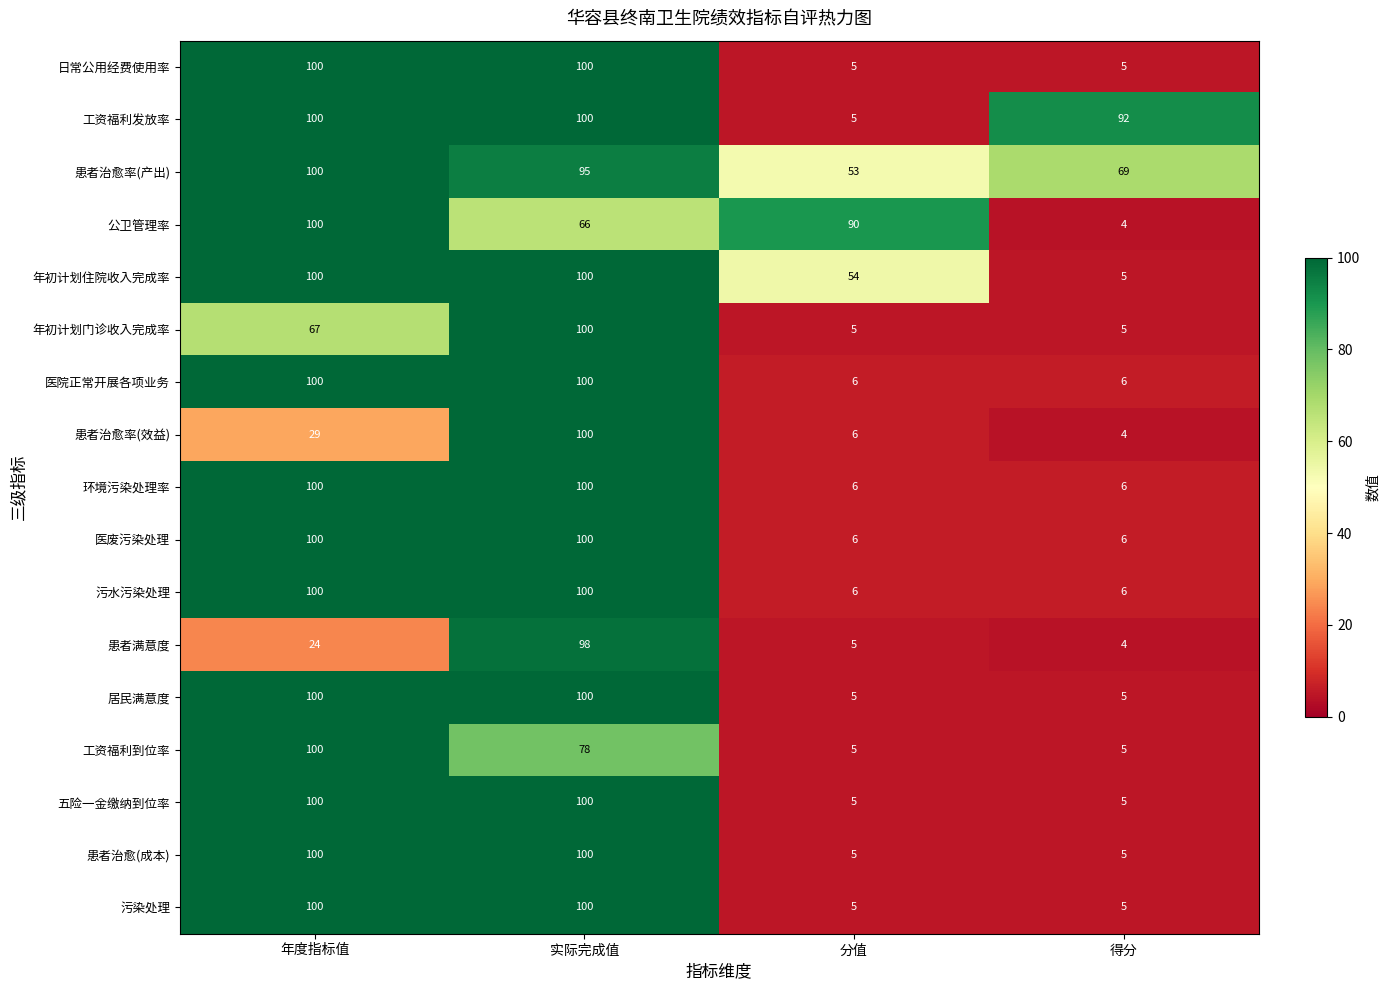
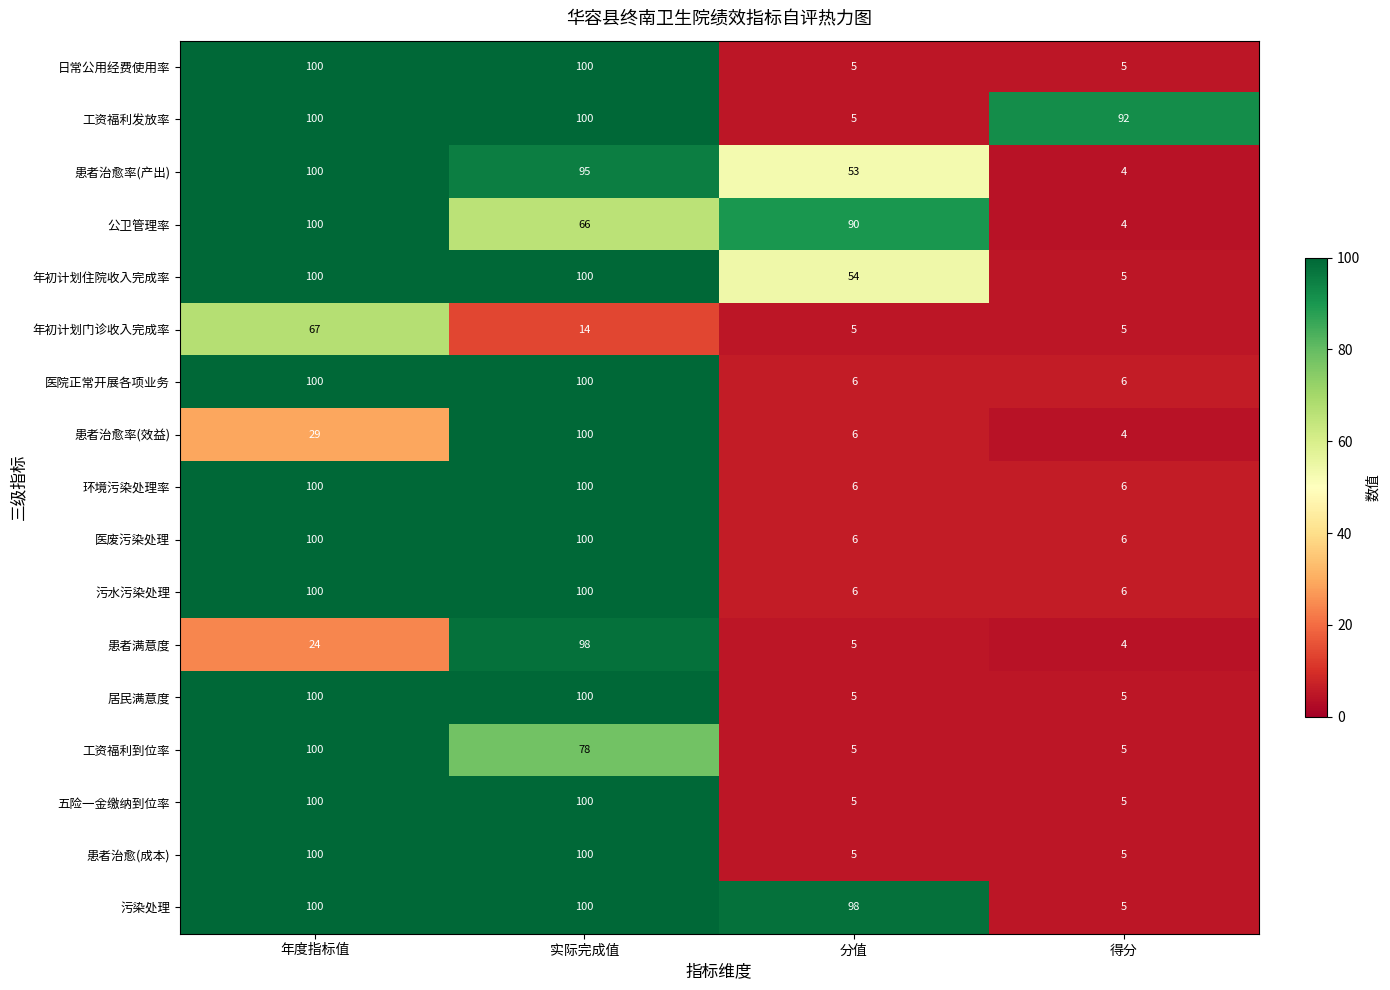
  {
    "日常公用经费使用率": {
      "年度指标值": 100,
      "实际完成值": 100,
      "分值": 5,
      "得分": 5
    },
    "工资福利发放率": {
      "年度指标值": 100,
      "实际完成值": 100,
      "分值": 5,
      "得分": 92
    },
    "患者治愈率(产出)": {
      "年度指标值": 100,
      "实际完成值": 95,
      "分值": 53,
-     "得分": 69
+     "得分": 4
    },
    "公卫管理率": {
      "年度指标值": 100,
      "实际完成值": 66,
      "分值": 90,
      "得分": 4
    },
    "年初计划住院收入完成率": {
      "年度指标值": 100,
      "实际完成值": 100,
      "分值": 54,
      "得分": 5
    },
    "年初计划门诊收入完成率": {
      "年度指标值": 67,
-     "实际完成值": 100,
+     "实际完成值": 14,
      "分值": 5,
      "得分": 5
    },
    "医院正常开展各项业务": {
      "年度指标值": 100,
      "实际完成值": 100,
      "分值": 6,
      "得分": 6
    },
    "患者治愈率(效益)": {
      "年度指标值": 29,
      "实际完成值": 100,
      "分值": 6,
      "得分": 4
    },
    "环境污染处理率": {
      "年度指标值": 100,
      "实际完成值": 100,
      "分值": 6,
      "得分": 6
    },
    "医废污染处理": {
      "年度指标值": 100,
      "实际完成值": 100,
      "分值": 6,
      "得分": 6
    },
    "污水污染处理": {
      "年度指标值": 100,
      "实际完成值": 100,
      "分值": 6,
      "得分": 6
    },
    "患者满意度": {
      "年度指标值": 24,
      "实际完成值": 98,
      "分值": 5,
      "得分": 4
    },
    "居民满意度": {
      "年度指标值": 100,
      "实际完成值": 100,
      "分值": 5,
      "得分": 5
    },
    "工资福利到位率": {
      "年度指标值": 100,
      "实际完成值": 78,
      "分值": 5,
      "得分": 5
    },
    "五险一金缴纳到位率": {
      "年度指标值": 100,
      "实际完成值": 100,
      "分值": 5,
      "得分": 5
    },
    "患者治愈(成本)": {
      "年度指标值": 100,
      "实际完成值": 100,
      "分值": 5,
      "得分": 5
    },
    "污染处理": {
      "年度指标值": 100,
      "实际完成值": 100,
-     "分值": 5,
+     "分值": 98,
      "得分": 5
    }
  }
